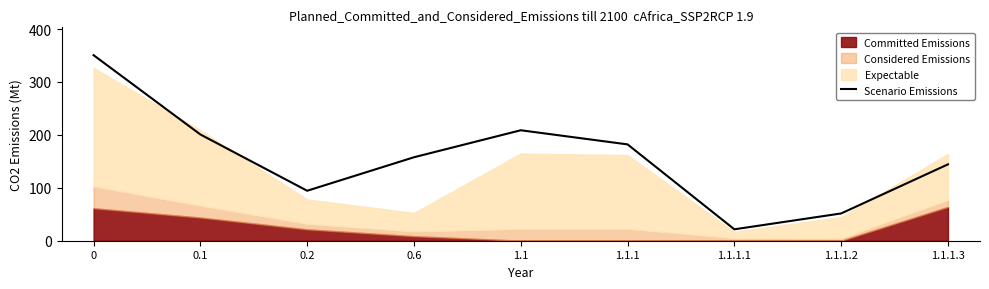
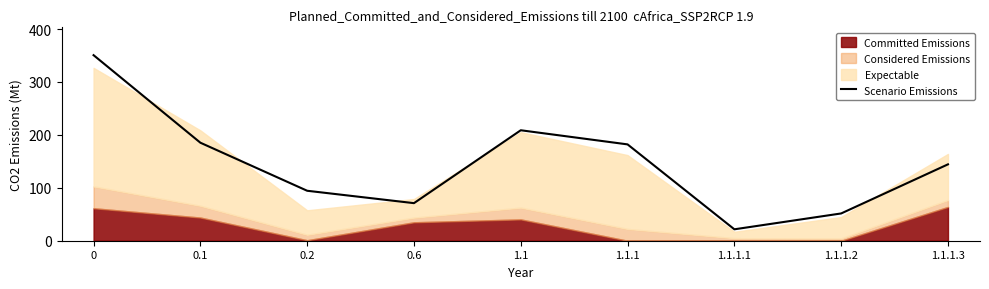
  {
    "Scenario Emissions": {
      "0": 350,
-     "0.1": 200,
+     "0.1": 190,
      "0.2": 90,
-     "0.6": 160,
+     "0.6": 70,
      "1.1.1": 180,
      "1.1.1.2": 50,
      "1.1.1.3": 140
    },
    "Committed Emissions": {
      "0": 60,
      "0.1": 40,
-     "0.2": 20,
-     "0.6": 10,
-     "1.1": 0,
+     "0.2": 0,
+     "0.6": 30,
+     "1.1": 40,
      "1.1.1": 0,
      "1.1.1.3": 60
    }
  }
